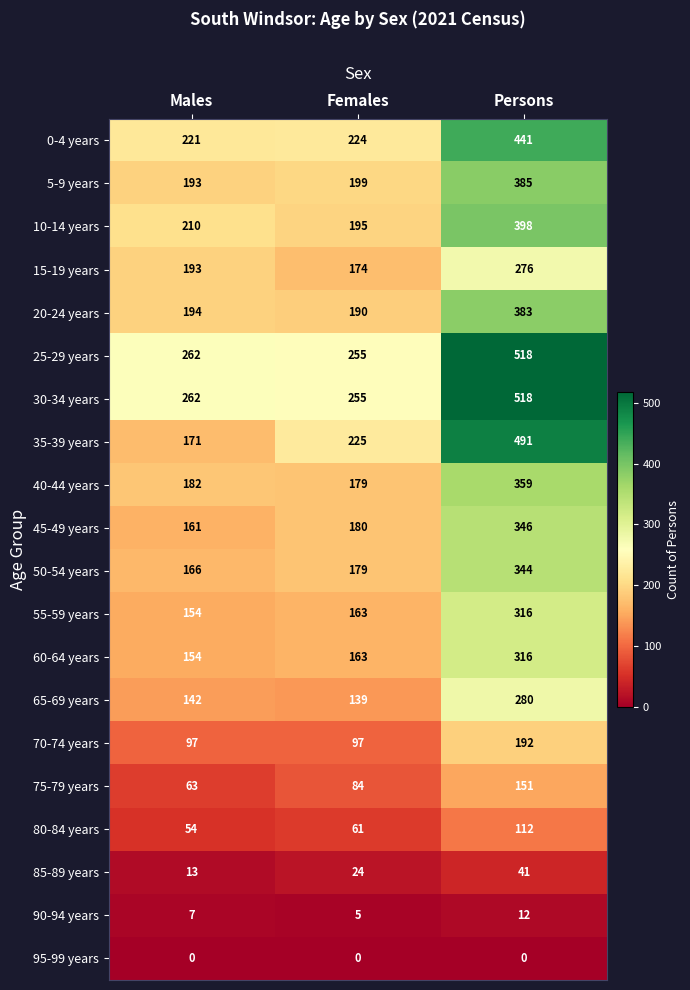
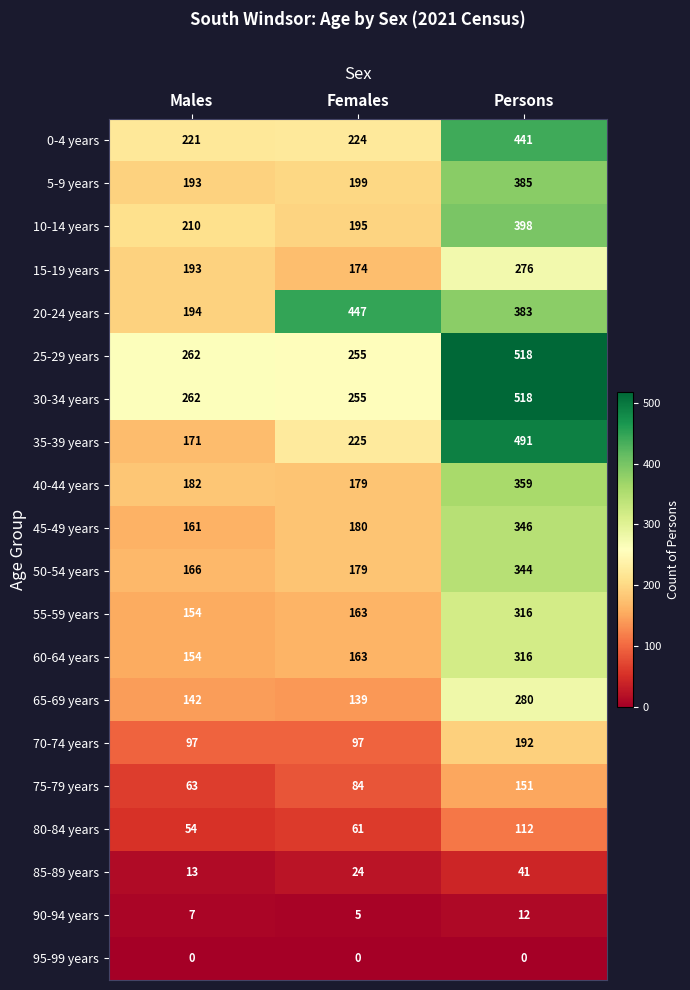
  {
    "0-4 years": {
      "Males": 221,
      "Females": 224,
      "Persons": 441
    },
    "5-9 years": {
      "Males": 193,
      "Females": 199,
      "Persons": 385
    },
    "10-14 years": {
      "Males": 210,
      "Females": 195,
      "Persons": 398
    },
    "15-19 years": {
      "Males": 193,
      "Females": 174,
      "Persons": 276
    },
    "20-24 years": {
      "Males": 194,
-     "Females": 190,
+     "Females": 447,
      "Persons": 383
    },
    "25-29 years": {
      "Males": 262,
      "Females": 255,
      "Persons": 518
    },
    "30-34 years": {
      "Males": 262,
      "Females": 255,
      "Persons": 518
    },
    "35-39 years": {
      "Males": 171,
      "Females": 225,
      "Persons": 491
    },
    "40-44 years": {
      "Males": 182,
      "Females": 179,
      "Persons": 359
    },
    "45-49 years": {
      "Males": 161,
      "Females": 180,
      "Persons": 346
    },
    "50-54 years": {
      "Males": 166,
      "Females": 179,
      "Persons": 344
    },
    "55-59 years": {
      "Males": 154,
      "Females": 163,
      "Persons": 316
    },
    "60-64 years": {
      "Males": 154,
      "Females": 163,
      "Persons": 316
    },
    "65-69 years": {
      "Males": 142,
      "Females": 139,
      "Persons": 280
    },
    "70-74 years": {
      "Males": 97,
      "Females": 97,
      "Persons": 192
    },
    "75-79 years": {
      "Males": 63,
      "Females": 84,
      "Persons": 151
    },
    "80-84 years": {
      "Males": 54,
      "Females": 61,
      "Persons": 112
    },
    "85-89 years": {
      "Males": 13,
      "Females": 24,
      "Persons": 41
    },
    "90-94 years": {
      "Males": 7,
      "Females": 5,
      "Persons": 12
    },
    "95-99 years": {
      "Males": 0,
      "Females": 0,
      "Persons": 0
    }
  }
